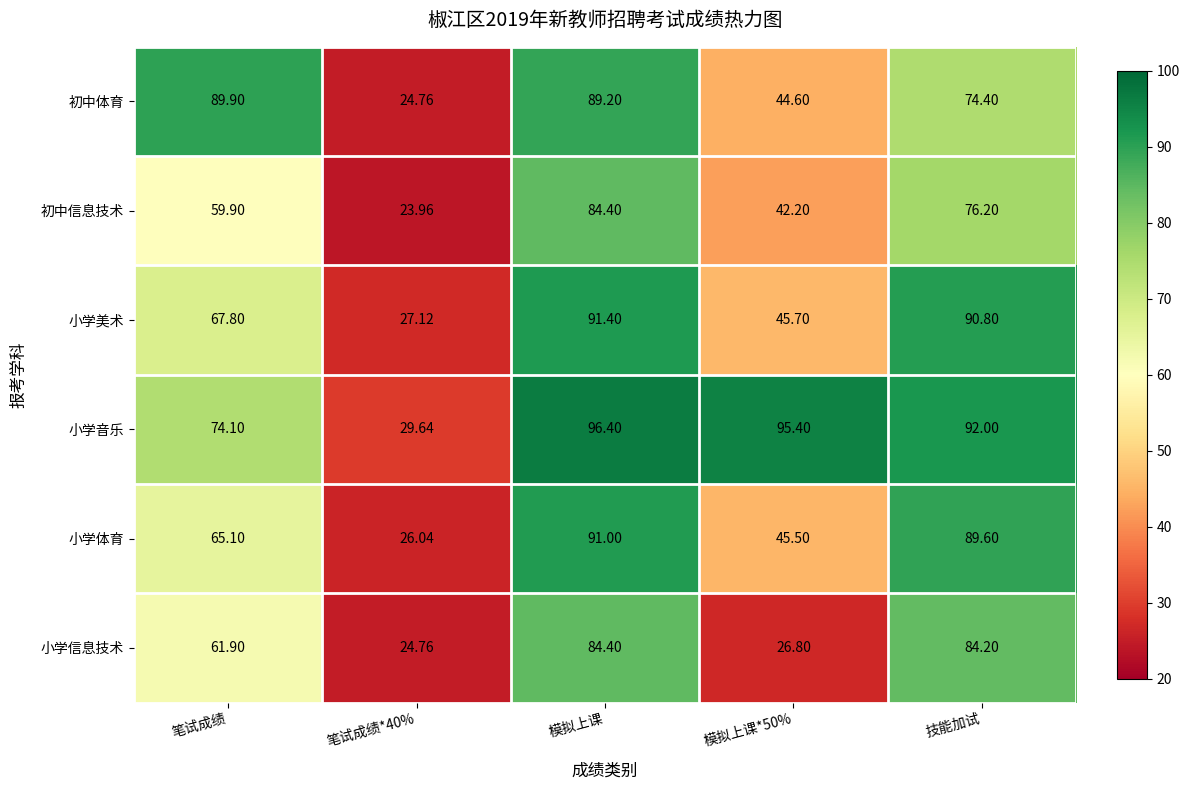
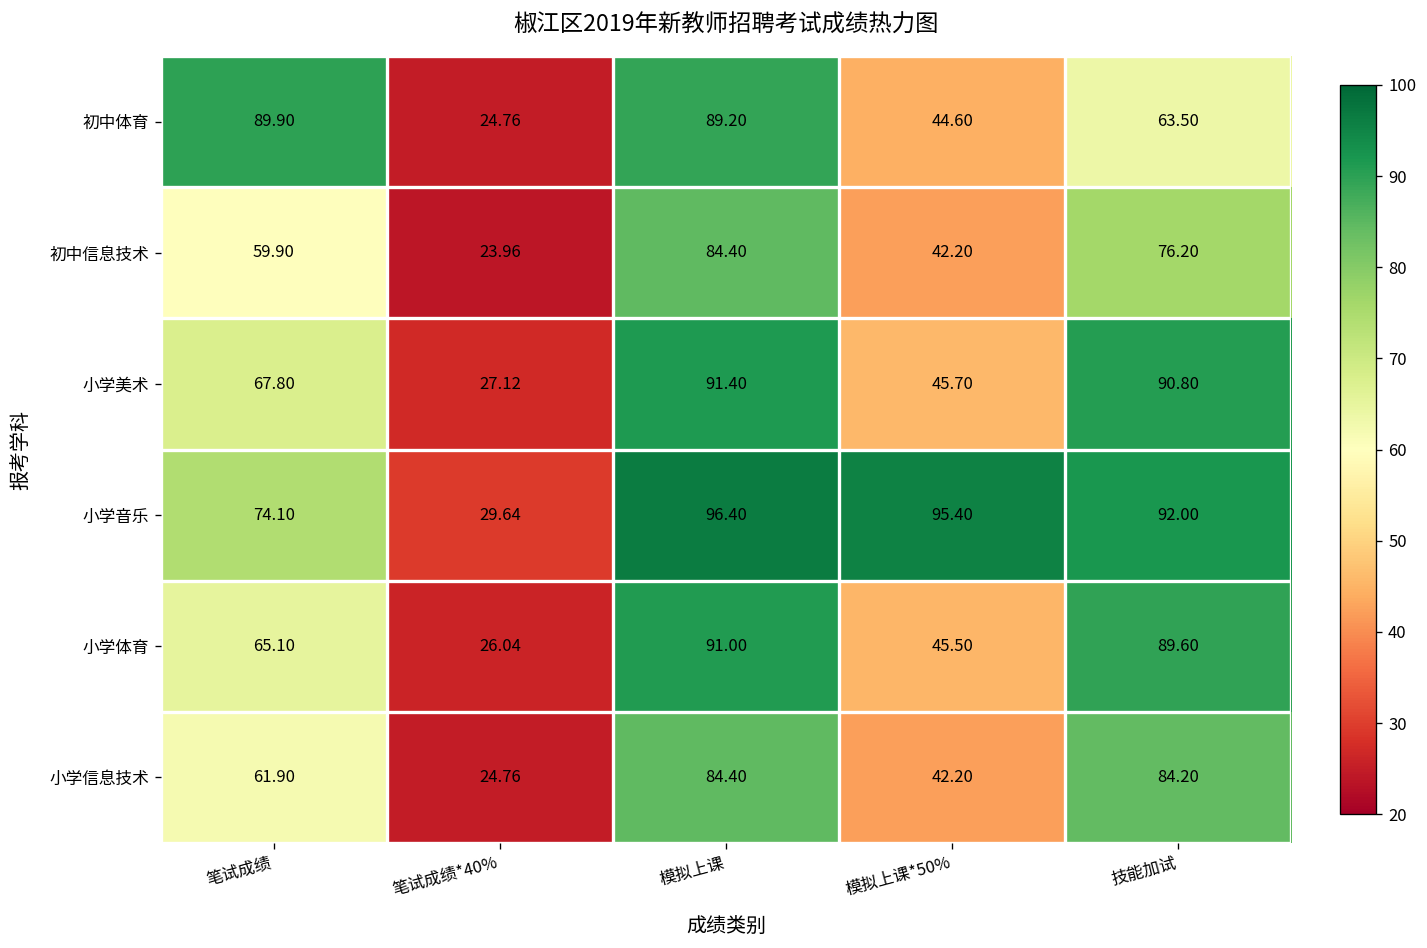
  {
    "初中体育": {
      "笔试成绩": 89.90,
      "笔试成绩*40%": 24.76,
      "模拟上课": 89.20,
      "模拟上课*50%": 44.60,
-     "技能加试": 74.40
+     "技能加试": 63.50
    },
    "初中信息技术": {
      "笔试成绩": 59.90,
      "笔试成绩*40%": 23.96,
      "模拟上课": 84.40,
      "模拟上课*50%": 42.20,
      "技能加试": 76.20
    },
    "小学美术": {
      "笔试成绩": 67.80,
      "笔试成绩*40%": 27.12,
      "模拟上课": 91.40,
      "模拟上课*50%": 45.70,
      "技能加试": 90.80
    },
    "小学音乐": {
      "笔试成绩": 74.10,
      "笔试成绩*40%": 29.64,
      "模拟上课": 96.40,
      "模拟上课*50%": 95.40,
      "技能加试": 92.00
    },
    "小学体育": {
      "笔试成绩": 65.10,
      "笔试成绩*40%": 26.04,
      "模拟上课": 91.00,
      "模拟上课*50%": 45.50,
      "技能加试": 89.60
    },
    "小学信息技术": {
      "笔试成绩": 61.90,
      "笔试成绩*40%": 24.76,
      "模拟上课": 84.40,
-     "模拟上课*50%": 26.80,
+     "模拟上课*50%": 42.20,
      "技能加试": 84.20
    }
  }
